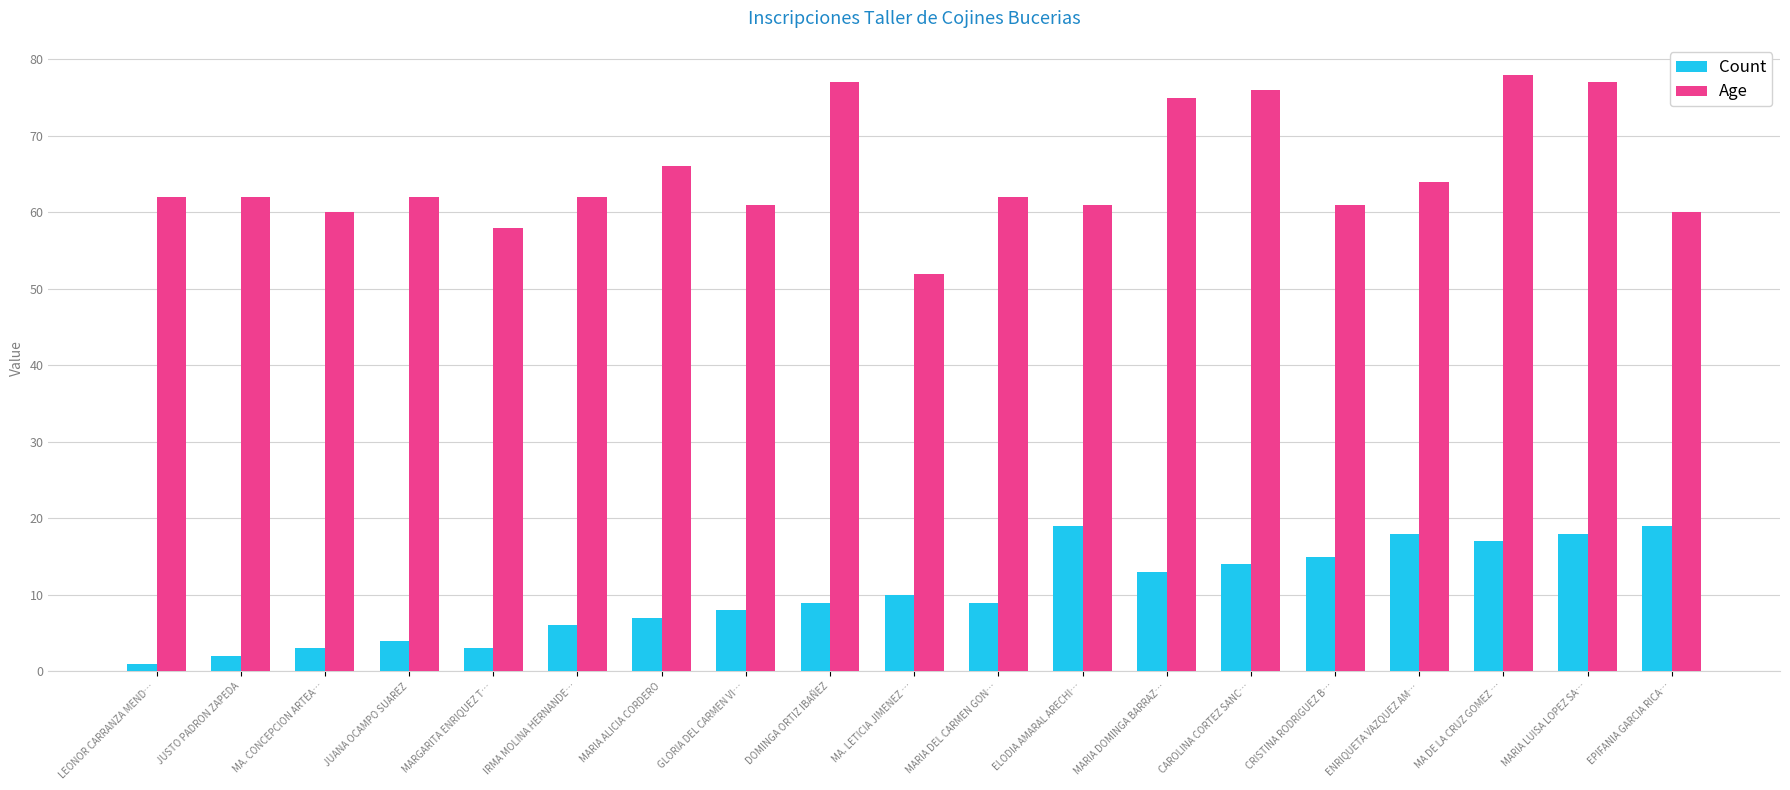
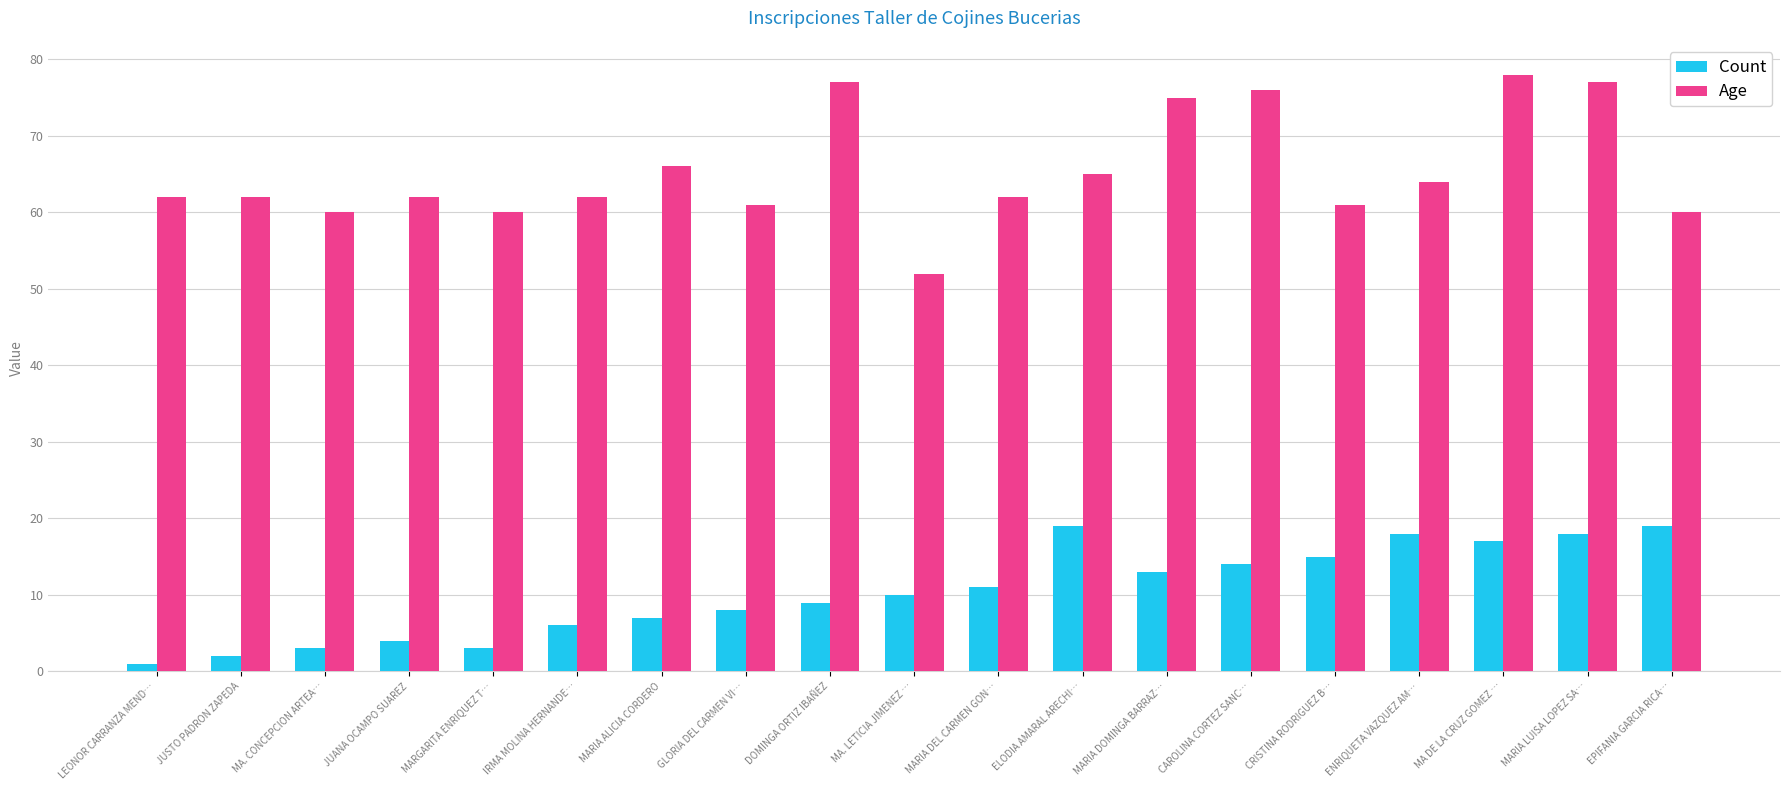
  {
    "Count": {
      "LEONOR CARRANZA MEND…": 1,
      "JUSTO PADRON ZAPEDA": 2,
      "MA. CONCEPCION ARTEA…": 3,
      "JUANA OCAMPO SUAREZ": 4,
      "MARGARITA ENRIQUEZ T…": 3,
      "IRMA MOLINA HERNANDE…": 6,
      "MARIA ALICIA CORDERO": 7,
      "GLORIA DEL CARMEN VI…": 8,
      "DOMINGA ORTIZ IBAÑEZ": 9,
      "MA. LETICIA JIMENEZ …": 10,
-     "MARIA DEL CARMEN GON…": 9,
+     "MARIA DEL CARMEN GON…": 11,
      "ELODIA AMARAL ARECHI…": 19,
      "MARIA DOMINGA BARRAZ…": 13,
      "CAROLINA CORTEZ SANC…": 14,
      "CRISTINA RODRIGUEZ B…": 15,
      "ENRIQUETA VAZQUEZ AM…": 18,
      "MA DE LA CRUZ GOMEZ …": 17,
      "MARIA LUISA LOPEZ SA…": 18,
      "EPIFANIA GARCIA RICA…": 19
    },
    "Age": {
      "LEONOR CARRANZA MEND…": 62,
      "JUSTO PADRON ZAPEDA": 62,
      "MA. CONCEPCION ARTEA…": 60,
      "JUANA OCAMPO SUAREZ": 62,
-     "MARGARITA ENRIQUEZ T…": 58,
+     "MARGARITA ENRIQUEZ T…": 60,
      "IRMA MOLINA HERNANDE…": 62,
      "MARIA ALICIA CORDERO": 66,
      "GLORIA DEL CARMEN VI…": 61,
      "DOMINGA ORTIZ IBAÑEZ": 77,
      "MA. LETICIA JIMENEZ …": 52,
      "MARIA DEL CARMEN GON…": 62,
-     "ELODIA AMARAL ARECHI…": 61,
+     "ELODIA AMARAL ARECHI…": 65,
      "MARIA DOMINGA BARRAZ…": 75,
      "CAROLINA CORTEZ SANC…": 76,
      "CRISTINA RODRIGUEZ B…": 61,
      "ENRIQUETA VAZQUEZ AM…": 64,
      "MA DE LA CRUZ GOMEZ …": 78,
      "MARIA LUISA LOPEZ SA…": 77,
      "EPIFANIA GARCIA RICA…": 60
    }
  }
